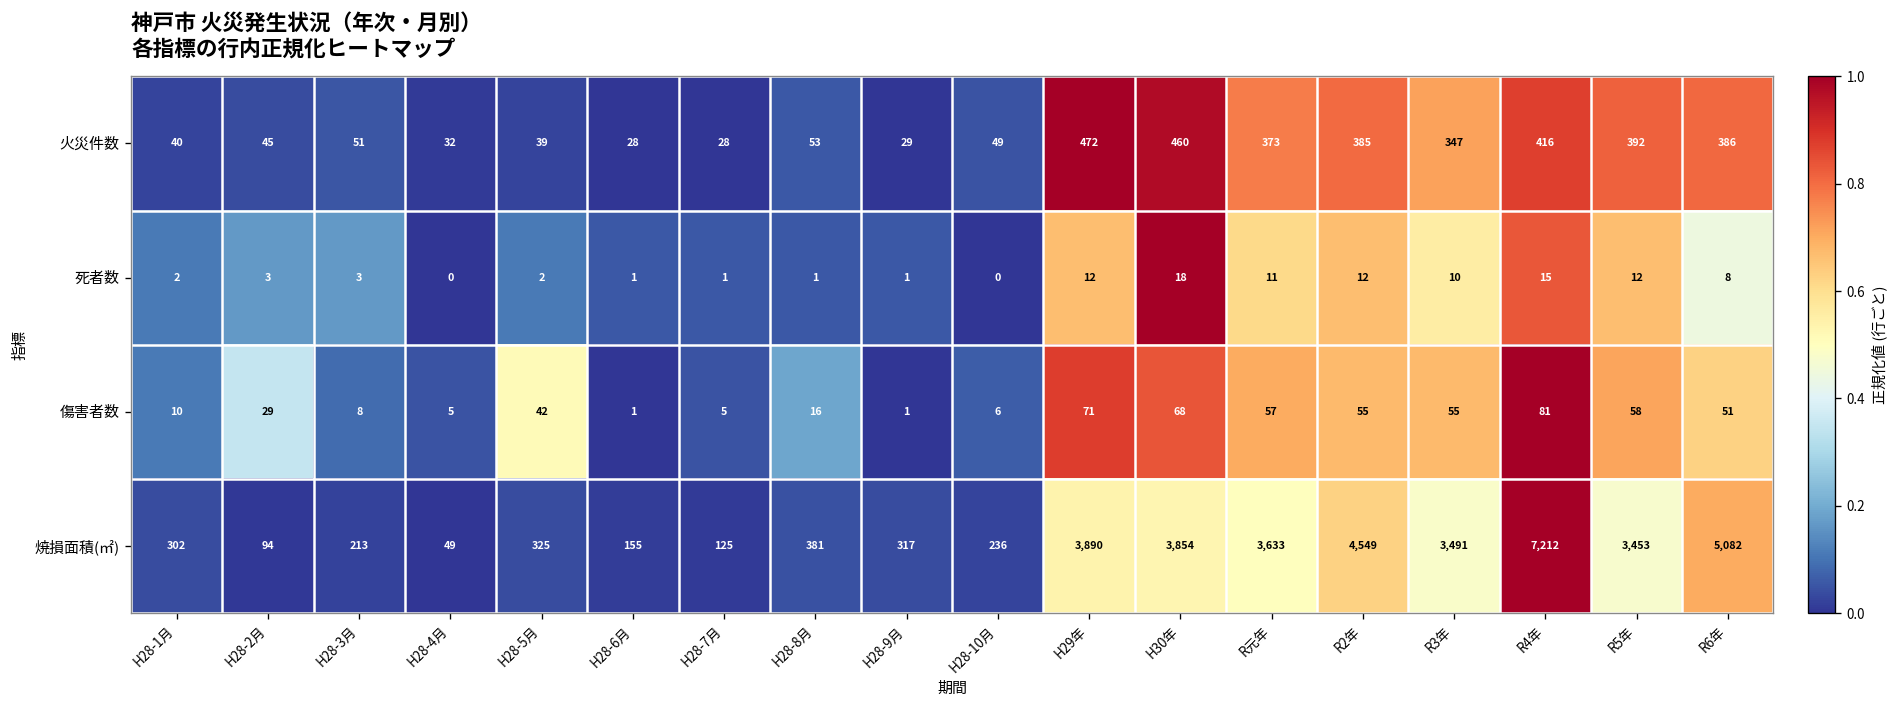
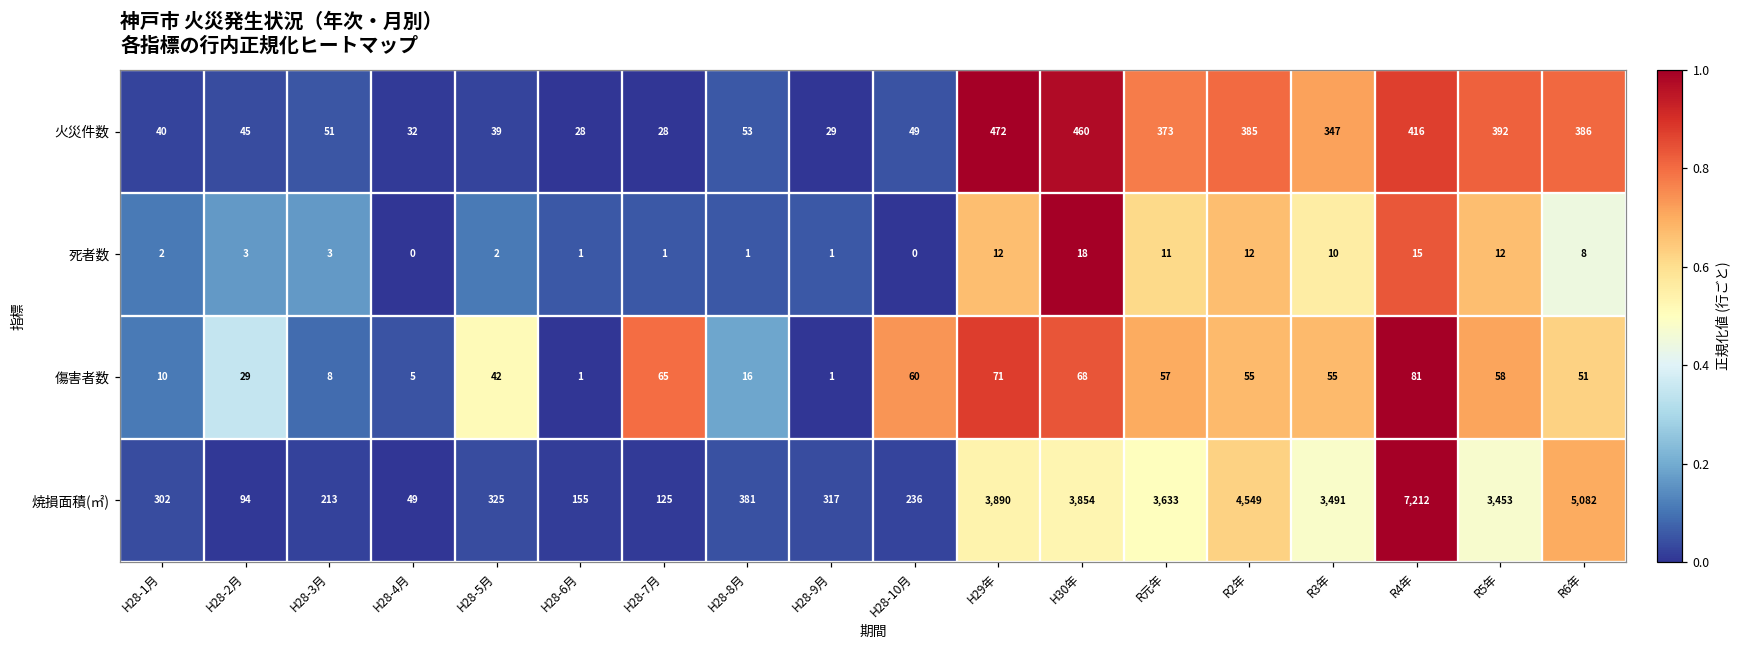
  {
    "火災件数": {
      "H28-1月": "40",
      "H28-2月": "45",
      "H28-3月": "51",
      "H28-4月": "32",
      "H28-5月": "39",
      "H28-6月": "28",
      "H28-7月": "28",
      "H28-8月": "53",
      "H28-9月": "29",
      "H28-10月": "49",
      "H29年": "472",
      "H30年": "460",
      "R元年": "373",
      "R2年": "385",
      "R3年": "347",
      "R4年": "416",
      "R5年": "392",
      "R6年": "386"
    },
    "死者数": {
      "H28-1月": "2",
      "H28-2月": "3",
      "H28-3月": "3",
      "H28-4月": "0",
      "H28-5月": "2",
      "H28-6月": "1",
      "H28-7月": "1",
      "H28-8月": "1",
      "H28-9月": "1",
      "H28-10月": "0",
      "H29年": "12",
      "H30年": "18",
      "R元年": "11",
      "R2年": "12",
      "R3年": "10",
      "R4年": "15",
      "R5年": "12",
      "R6年": "8"
    },
    "傷害者数": {
      "H28-1月": "10",
      "H28-2月": "29",
      "H28-3月": "8",
      "H28-4月": "5",
      "H28-5月": "42",
      "H28-6月": "1",
-     "H28-7月": "5",
+     "H28-7月": "65",
      "H28-8月": "16",
      "H28-9月": "1",
-     "H28-10月": "6",
+     "H28-10月": "60",
      "H29年": "71",
      "H30年": "68",
      "R元年": "57",
      "R2年": "55",
      "R3年": "55",
      "R4年": "81",
      "R5年": "58",
      "R6年": "51"
    },
    "焼損面積(㎡)": {
      "H28-1月": "302",
      "H28-2月": "94",
      "H28-3月": "213",
      "H28-4月": "49",
      "H28-5月": "325",
      "H28-6月": "155",
      "H28-7月": "125",
      "H28-8月": "381",
      "H28-9月": "317",
      "H28-10月": "236",
      "H29年": "3,890",
      "H30年": "3,854",
      "R元年": "3,633",
      "R2年": "4,549",
      "R3年": "3,491",
      "R4年": "7,212",
      "R5年": "3,453",
      "R6年": "5,082"
    }
  }
